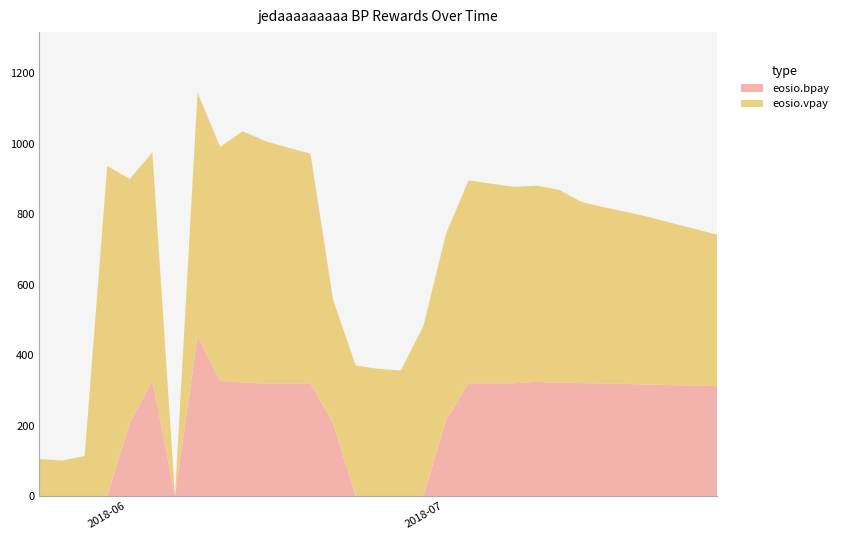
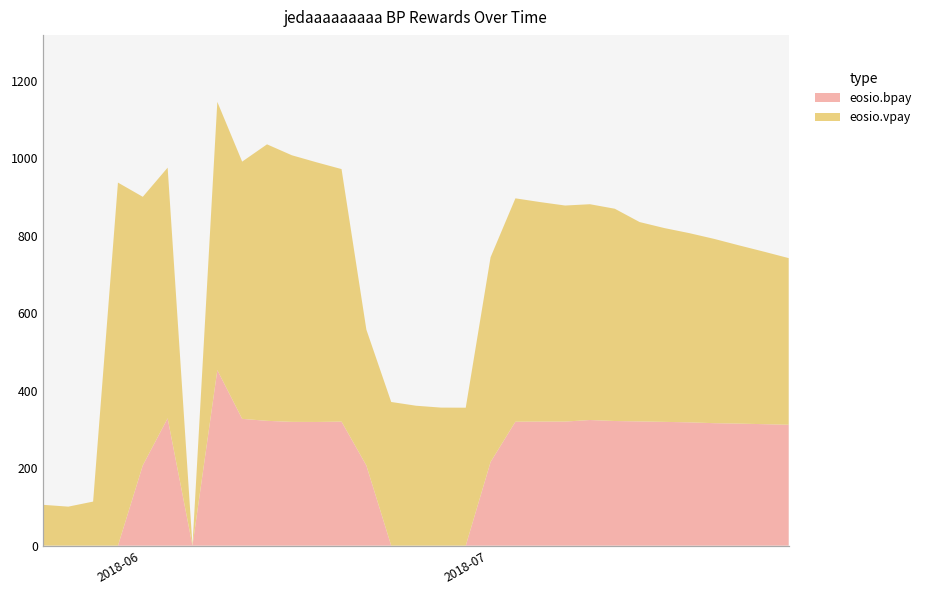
  {
    "eosio.bpay": {
      "2018-06": 0,
      "2018-07": 0
    },
    "eosio.vpay": {
      "2018-06": 940,
-     "2018-07": 480
+     "2018-07": 360
    }
  }
